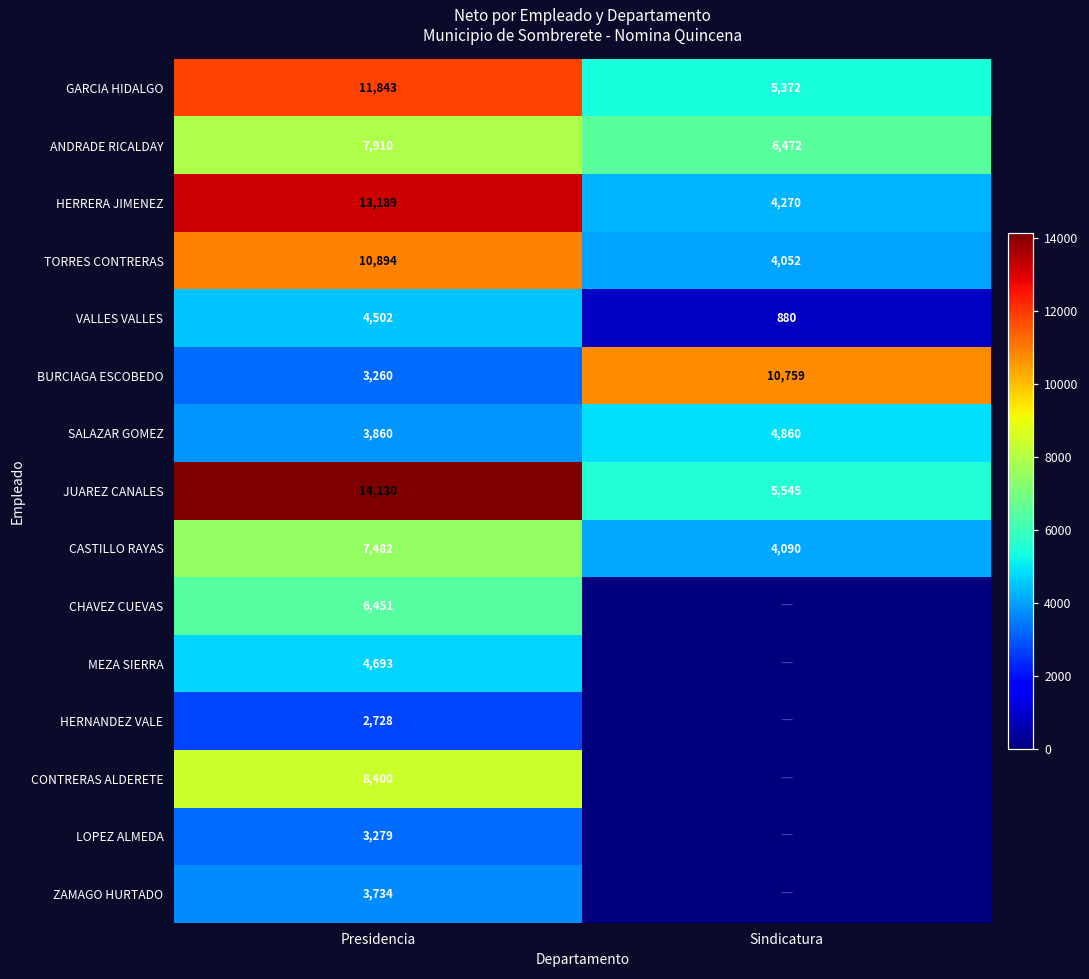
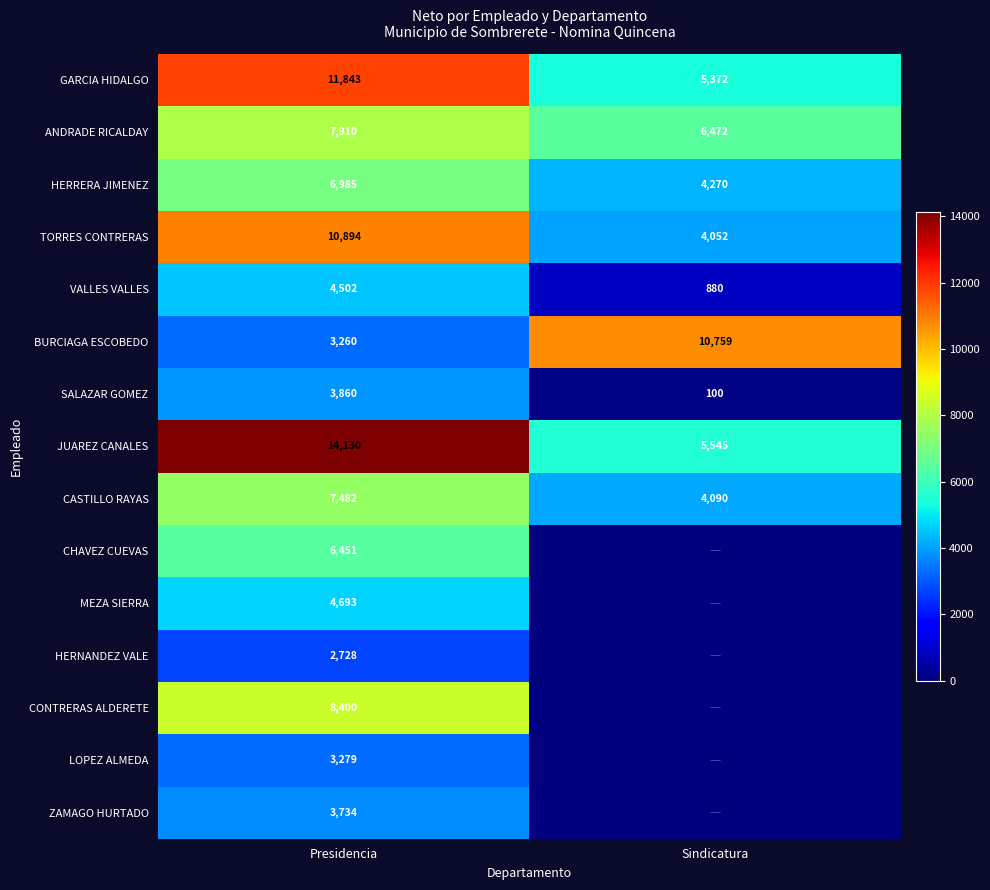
  {
    "GARCIA HIDALGO": {
      "Presidencia": "11,843",
      "Sindicatura": "5,372"
    },
    "ANDRADE RICALDAY": {
      "Presidencia": "7,910",
      "Sindicatura": "6,472"
    },
    "HERRERA JIMENEZ": {
-     "Presidencia": "13,189",
+     "Presidencia": "6,985",
      "Sindicatura": "4,270"
    },
    "TORRES CONTRERAS": {
      "Presidencia": "10,894",
      "Sindicatura": "4,052"
    },
    "VALLES VALLES": {
      "Presidencia": "4,502",
      "Sindicatura": "880"
    },
    "BURCIAGA ESCOBEDO": {
      "Presidencia": "3,260",
      "Sindicatura": "10,759"
    },
    "SALAZAR GOMEZ": {
      "Presidencia": "3,860",
-     "Sindicatura": "4,860"
+     "Sindicatura": "100"
    },
    "JUAREZ CANALES": {
      "Presidencia": "14,130",
      "Sindicatura": "5,545"
    },
    "CASTILLO RAYAS": {
      "Presidencia": "7,482",
      "Sindicatura": "4,090"
    },
    "CHAVEZ CUEVAS": {
      "Presidencia": "6,451"
    },
    "MEZA SIERRA": {
      "Presidencia": "4,693"
    },
    "HERNANDEZ VALE": {
      "Presidencia": "2,728"
    },
    "CONTRERAS ALDERETE": {
      "Presidencia": "8,400"
    },
    "LOPEZ ALMEDA": {
      "Presidencia": "3,279"
    },
    "ZAMAGO HURTADO": {
      "Presidencia": "3,734"
    }
  }
